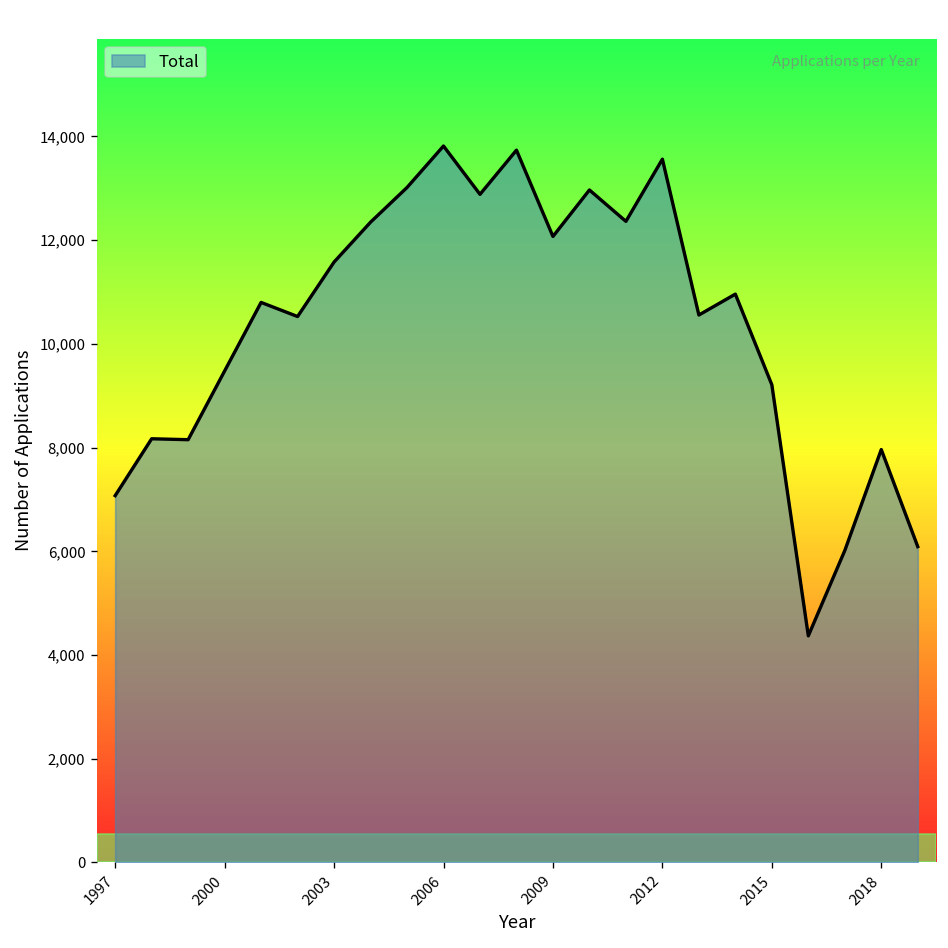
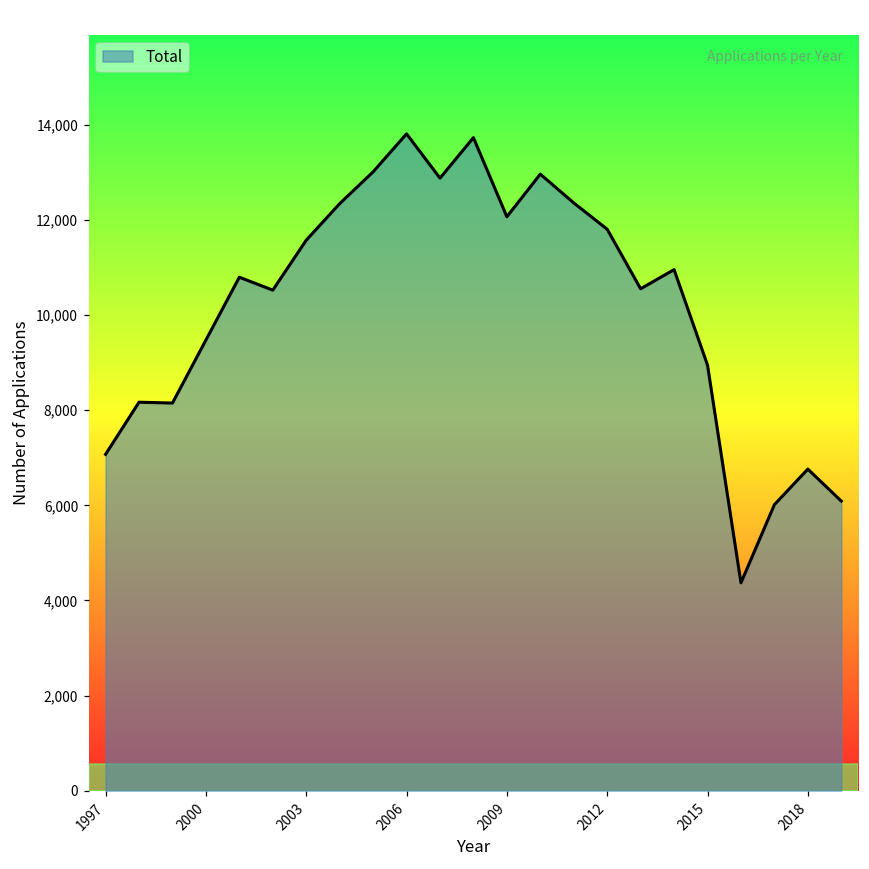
  {
    "1997": "7,100",
    "2000": "9,500",
    "2003": "11,600",
    "2006": "13,800",
    "2009": "12,100",
-   "2012": "13,600",
-   "2015": "9,200",
-   "2018": "8,000"
+   "2012": "11,800",
+   "2015": "9,000",
+   "2018": "6,800"
  }
